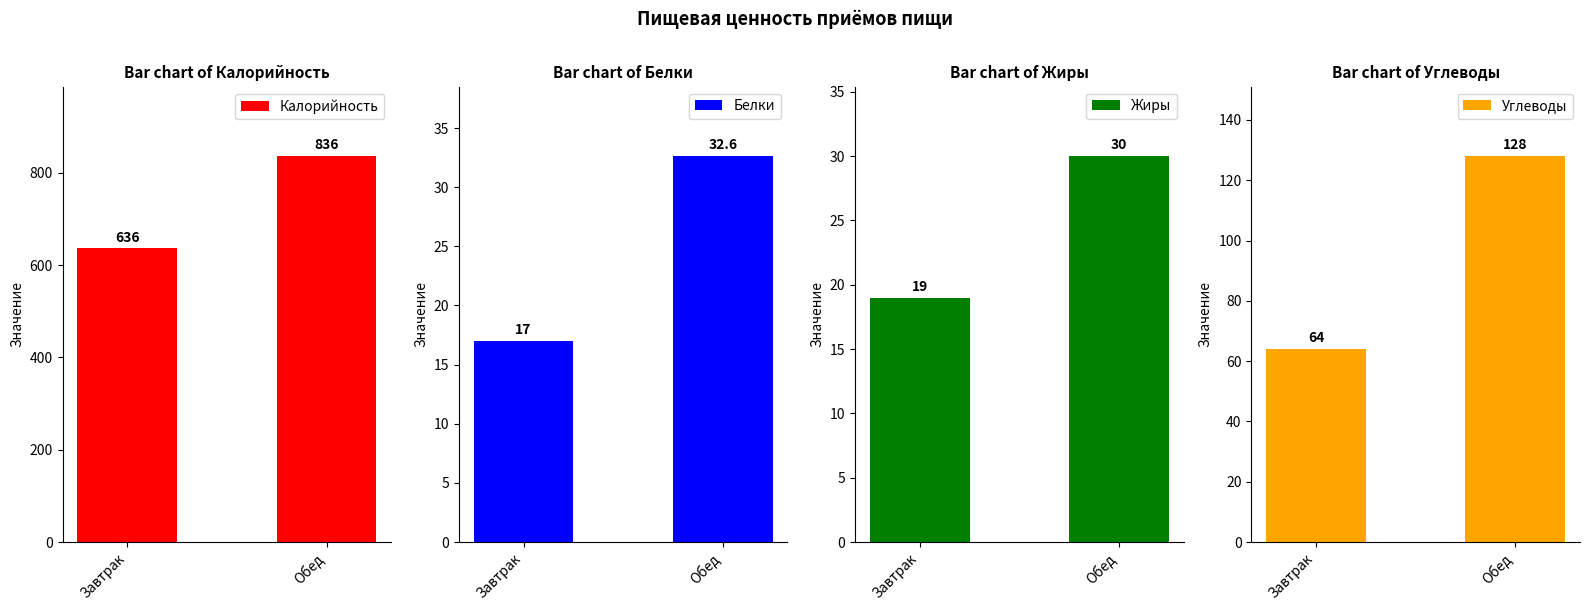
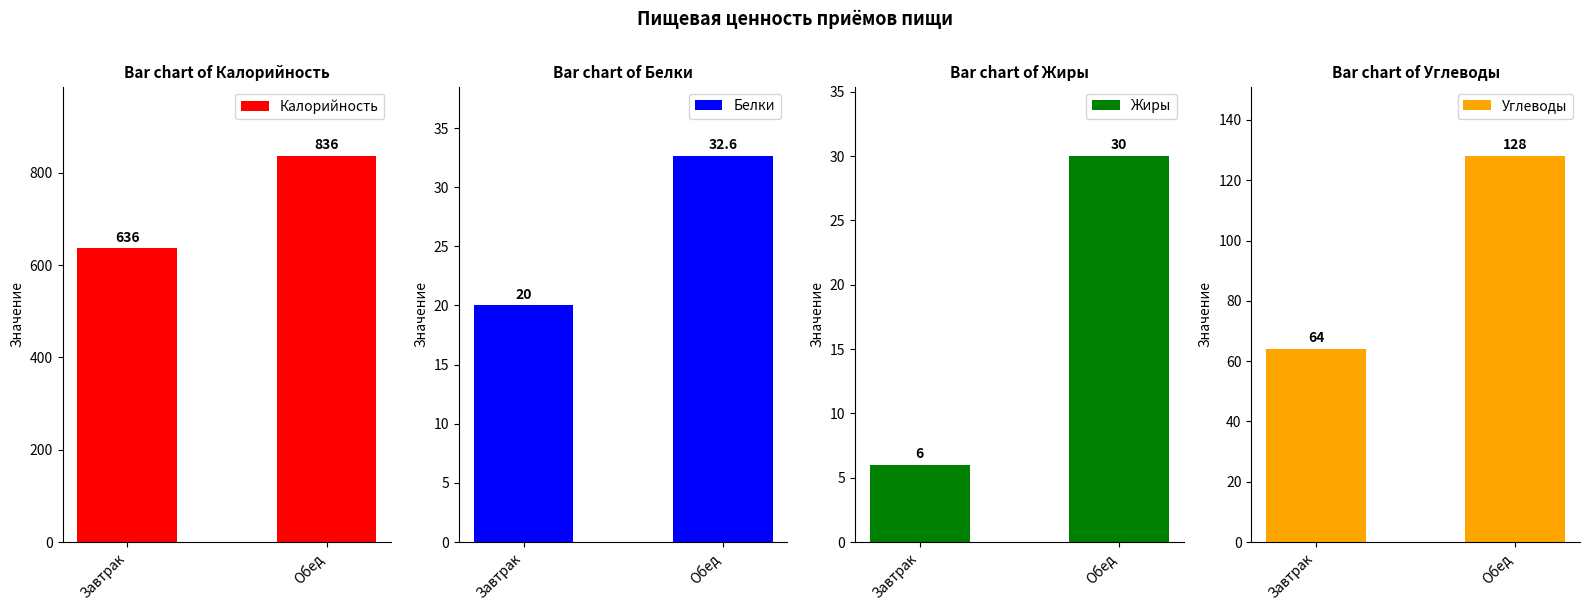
  {
    "Bar chart of Калорийность": {
      "Завтрак": 636,
      "Обед": 836
    },
    "Bar chart of Белки": {
-     "Завтрак": 17,
+     "Завтрак": 20,
      "Обед": 32.6
    },
    "Bar chart of Жиры": {
-     "Завтрак": 19,
+     "Завтрак": 6,
      "Обед": 30
    },
    "Bar chart of Углеводы": {
      "Завтрак": 64,
      "Обед": 128
    }
  }
